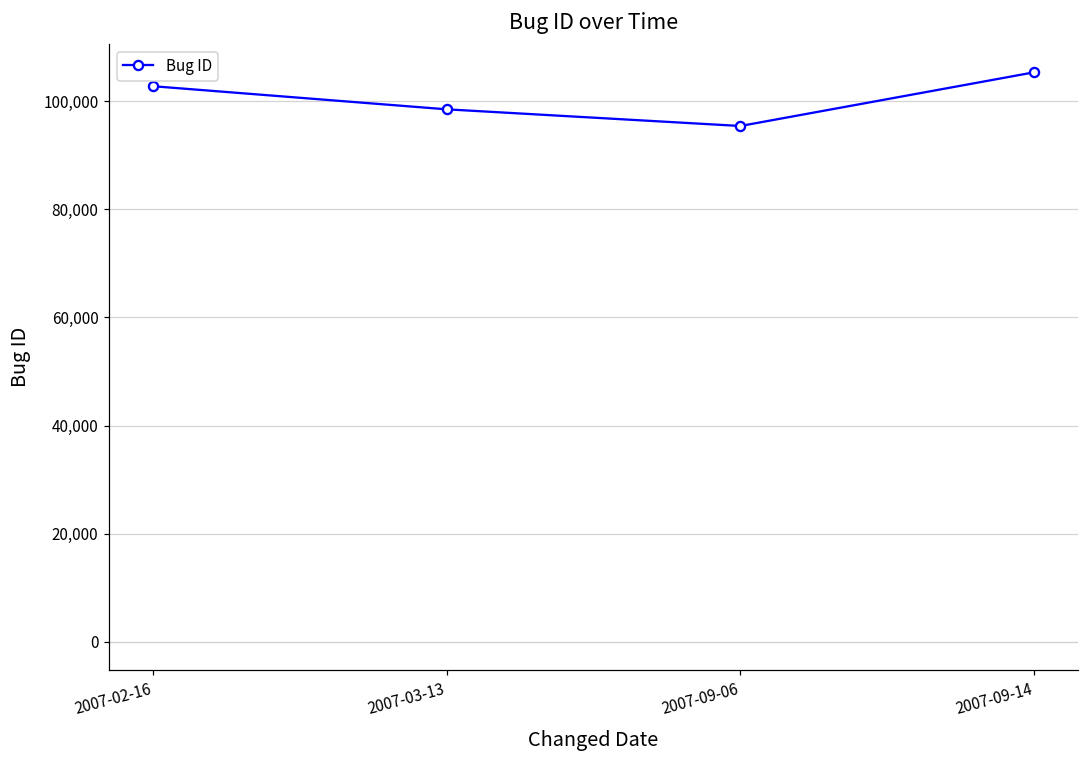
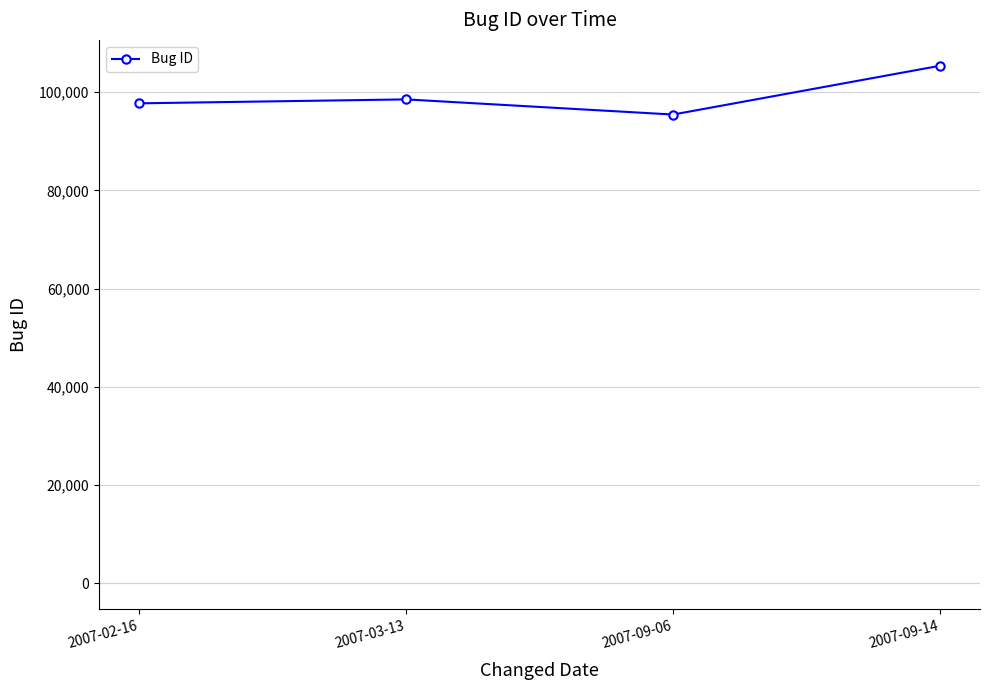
  {
-   "2007-02-16": "103,000",
+   "2007-02-16": "98,000",
    "2007-03-13": "99,000",
    "2007-09-06": "95,000",
    "2007-09-14": "105,000"
  }
